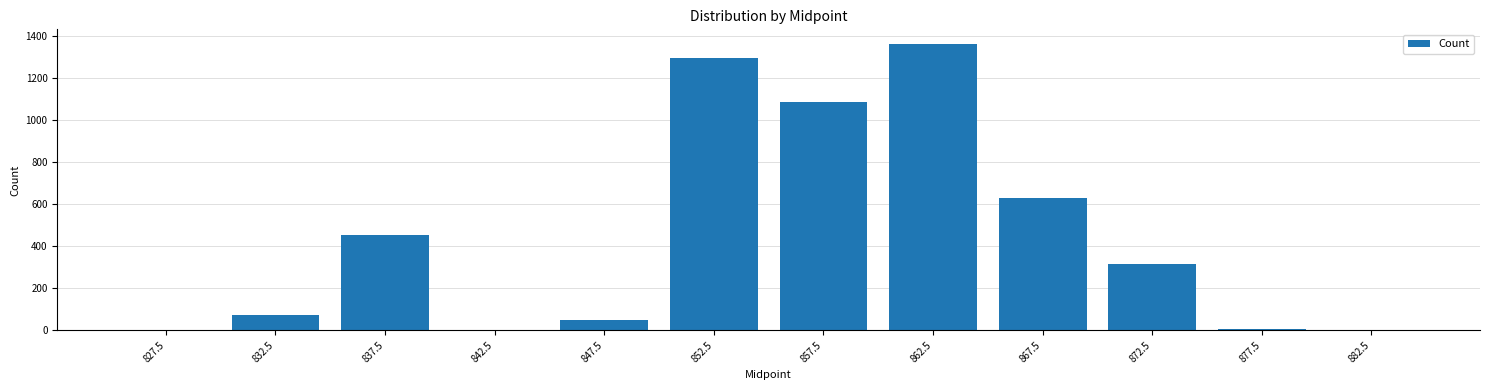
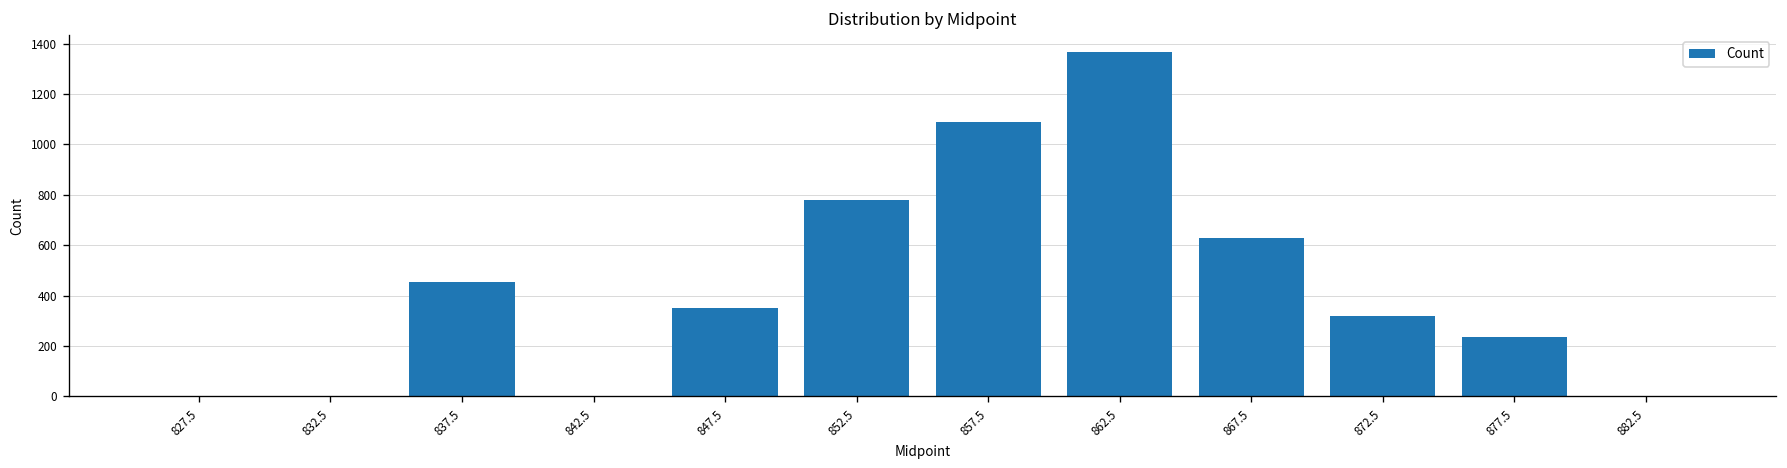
  {
    "827.5": 0,
-   "832.5": 70,
+   "832.5": 0,
    "837.5": 460,
    "842.5": 0,
-   "847.5": 50,
-   "852.5": 1300,
+   "847.5": 350,
+   "852.5": 780,
    "857.5": 1090,
    "862.5": 1370,
    "867.5": 630,
    "872.5": 320,
-   "877.5": 10,
+   "877.5": 230,
    "882.5": 0
  }
